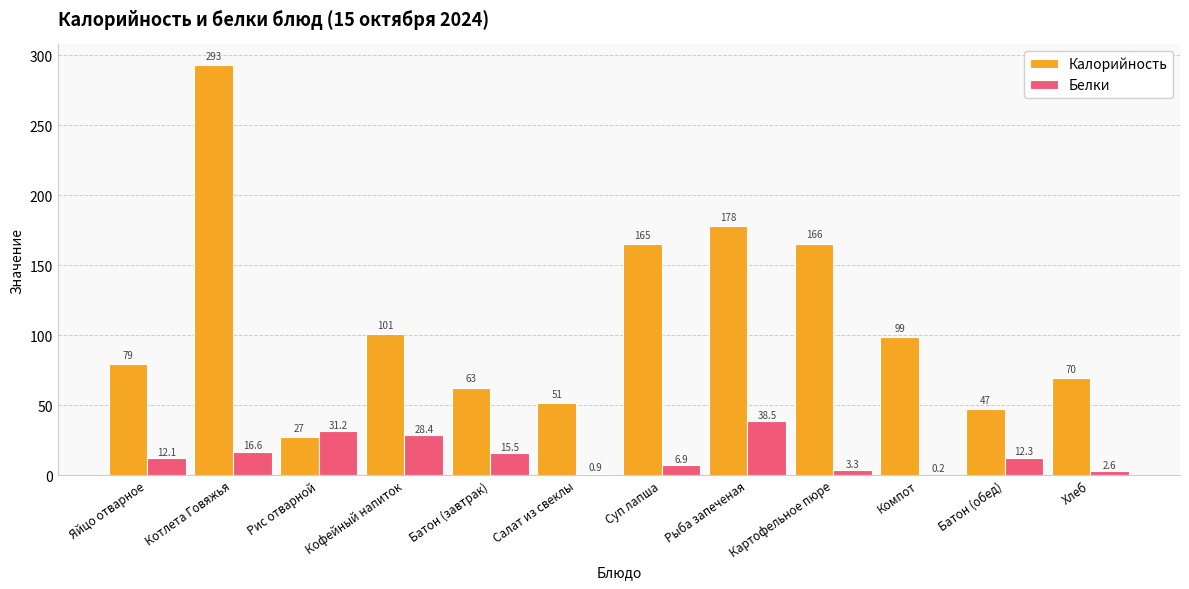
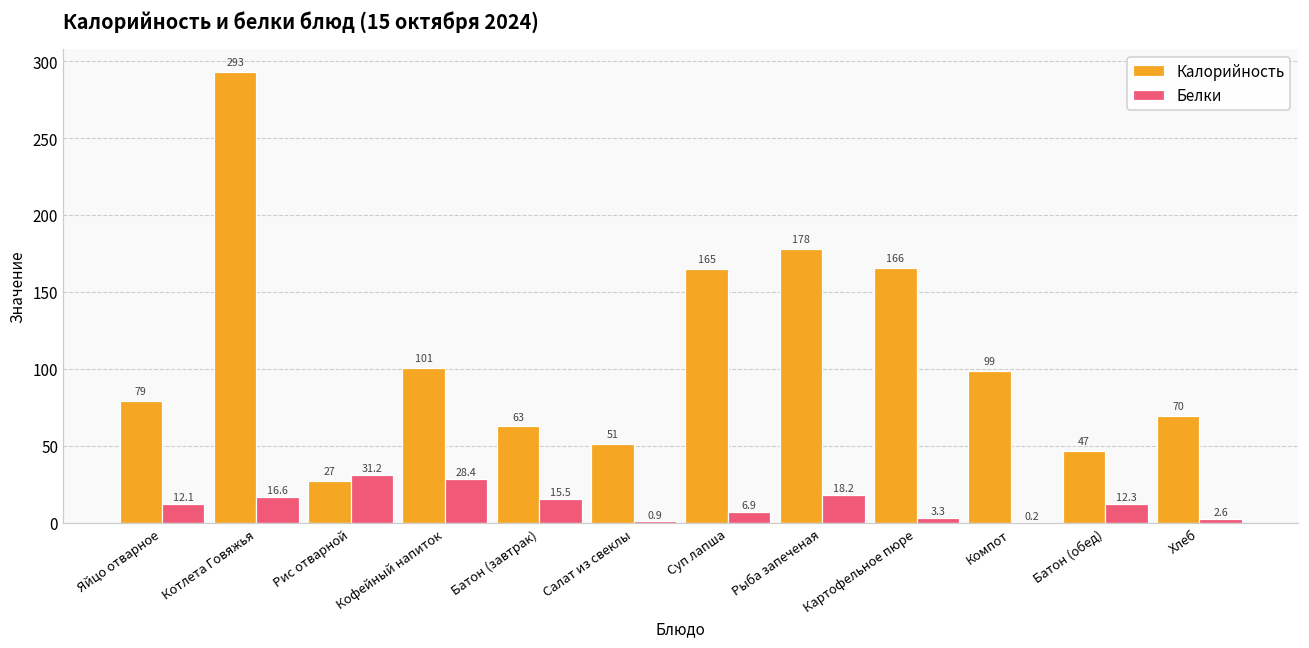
  {
    "Калорийность": {
      "Яйцо отварное": 79,
      "Котлета Говяжья": 293,
      "Рис отварной": 27,
      "Кофейный напиток": 101,
      "Батон (завтрак)": 63,
      "Салат из свеклы": 51,
      "Суп лапша": 165,
      "Рыба запеченая": 178,
      "Картофельное пюре": 166,
      "Компот": 99,
      "Батон (обед)": 47,
      "Хлеб": 70
    },
    "Белки": {
      "Яйцо отварное": 12.1,
      "Котлета Говяжья": 16.6,
      "Рис отварной": 31.2,
      "Кофейный напиток": 28.4,
      "Батон (завтрак)": 15.5,
      "Салат из свеклы": 0.9,
      "Суп лапша": 6.9,
-     "Рыба запеченая": 38.5,
+     "Рыба запеченая": 18.2,
      "Картофельное пюре": 3.3,
      "Компот": 0.2,
      "Батон (обед)": 12.3,
      "Хлеб": 2.6
    }
  }
